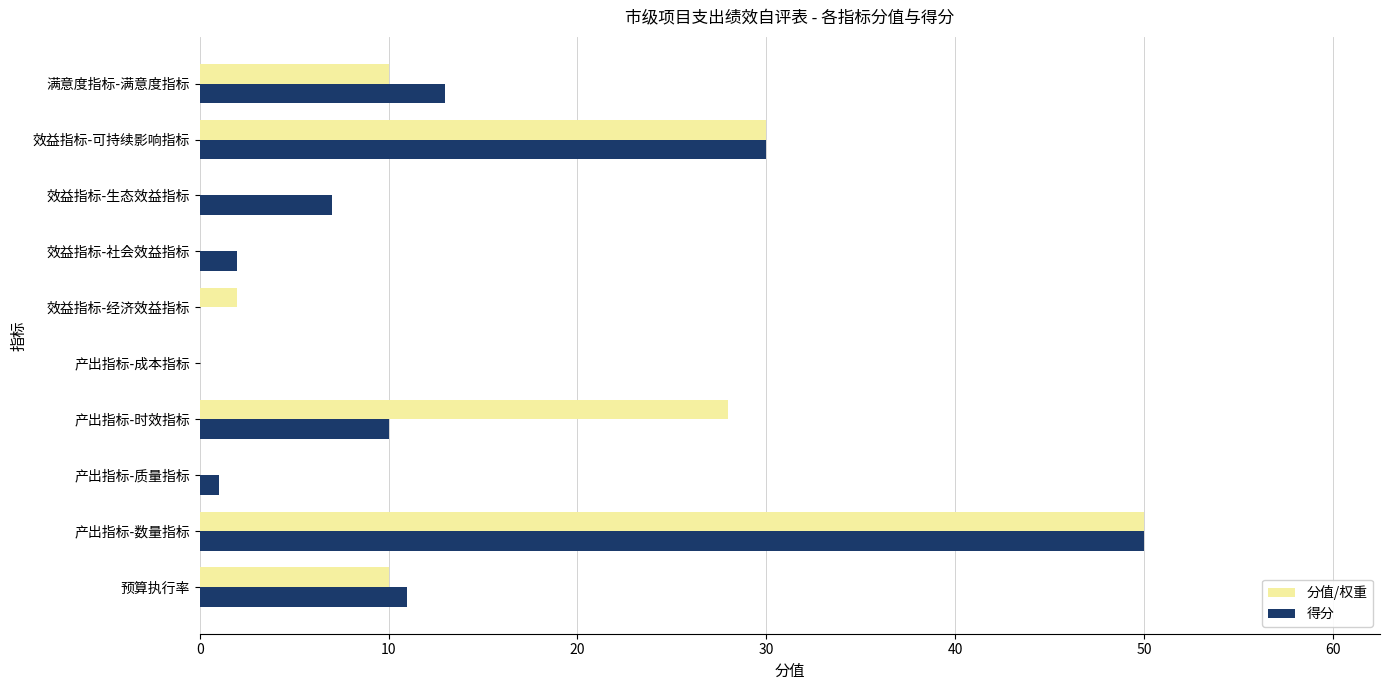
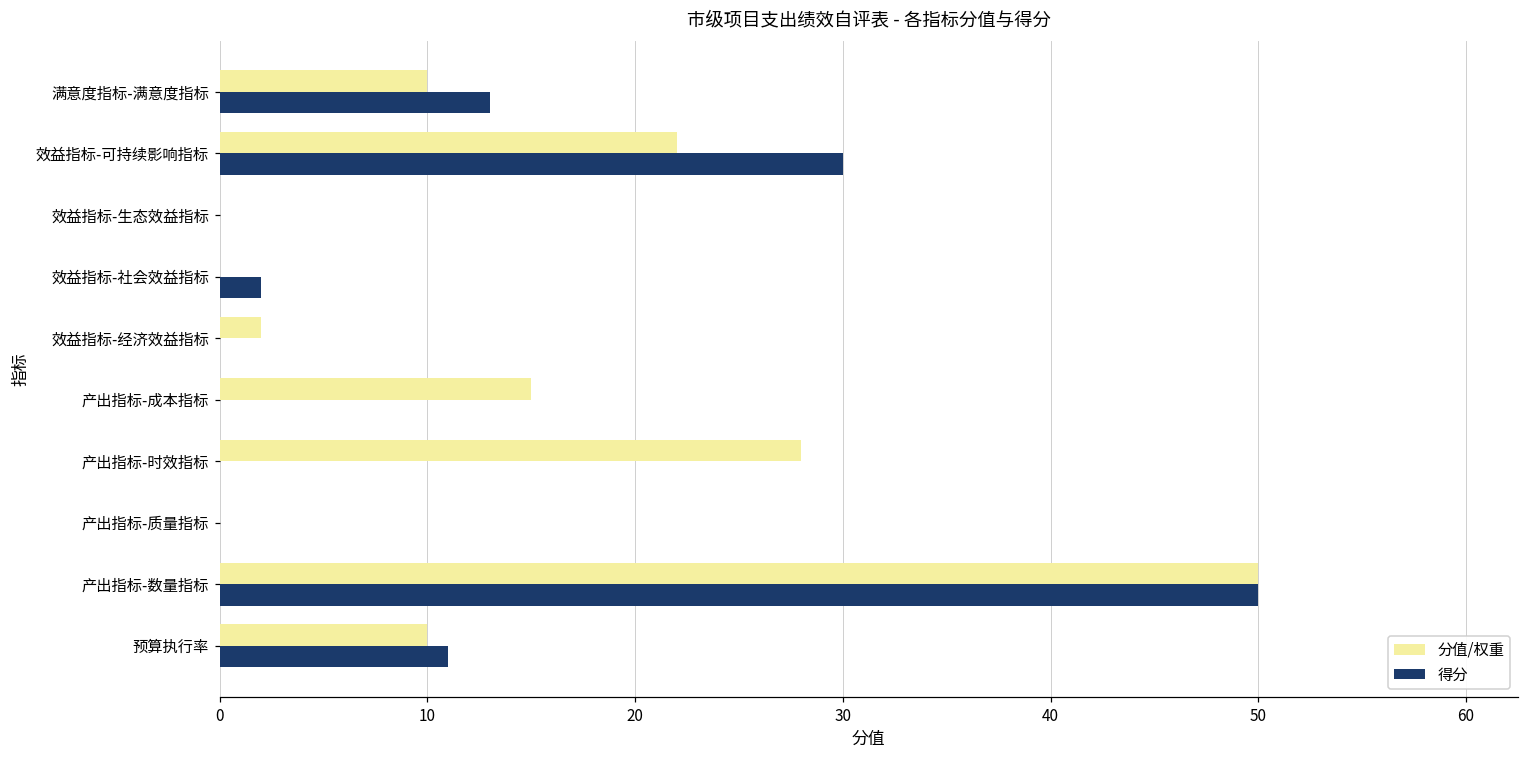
  {
    "分值/权重": {
      "满意度指标-满意度指标": 10,
-     "效益指标-可持续影响指标": 30,
+     "效益指标-可持续影响指标": 22,
      "效益指标-生态效益指标": 0,
      "效益指标-社会效益指标": 0,
      "效益指标-经济效益指标": 2,
-     "产出指标-成本指标": 0,
+     "产出指标-成本指标": 15,
      "产出指标-时效指标": 28,
      "产出指标-质量指标": 0,
      "产出指标-数量指标": 50,
      "预算执行率": 10
    },
    "得分": {
      "满意度指标-满意度指标": 13,
      "效益指标-可持续影响指标": 30,
-     "效益指标-生态效益指标": 7,
+     "效益指标-生态效益指标": 0,
      "效益指标-社会效益指标": 2,
      "效益指标-经济效益指标": 0,
      "产出指标-成本指标": 0,
-     "产出指标-时效指标": 10,
-     "产出指标-质量指标": 1,
+     "产出指标-时效指标": 0,
+     "产出指标-质量指标": 0,
      "产出指标-数量指标": 50,
      "预算执行率": 11
    }
  }
